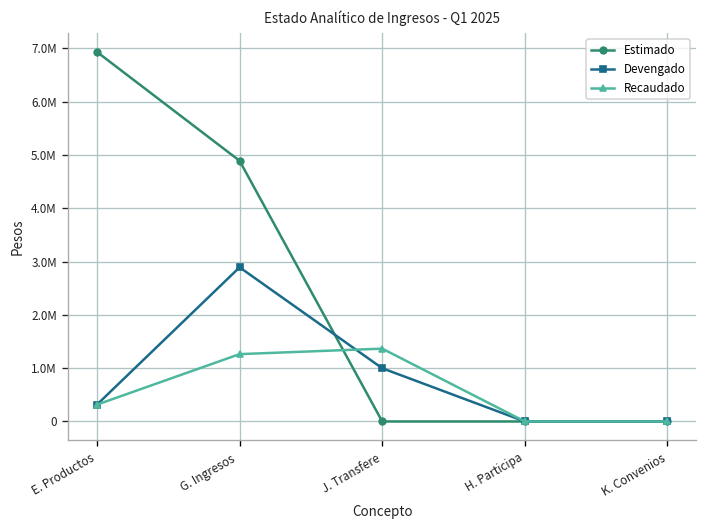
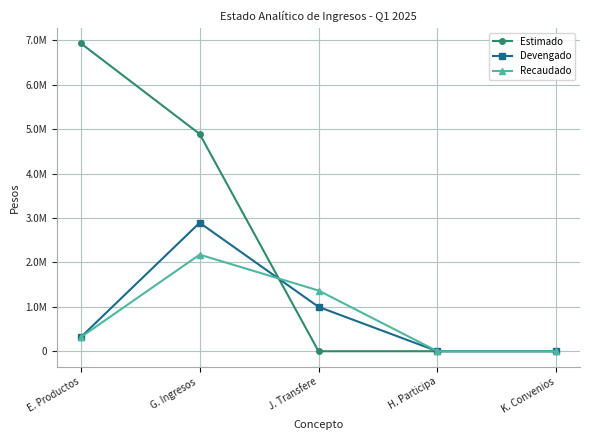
  {
    "Recaudado": {
-     "G. Ingresos": 1300000,
+     "G. Ingresos": 2200000,
      "J. Transfere": 1400000
    }
  }
